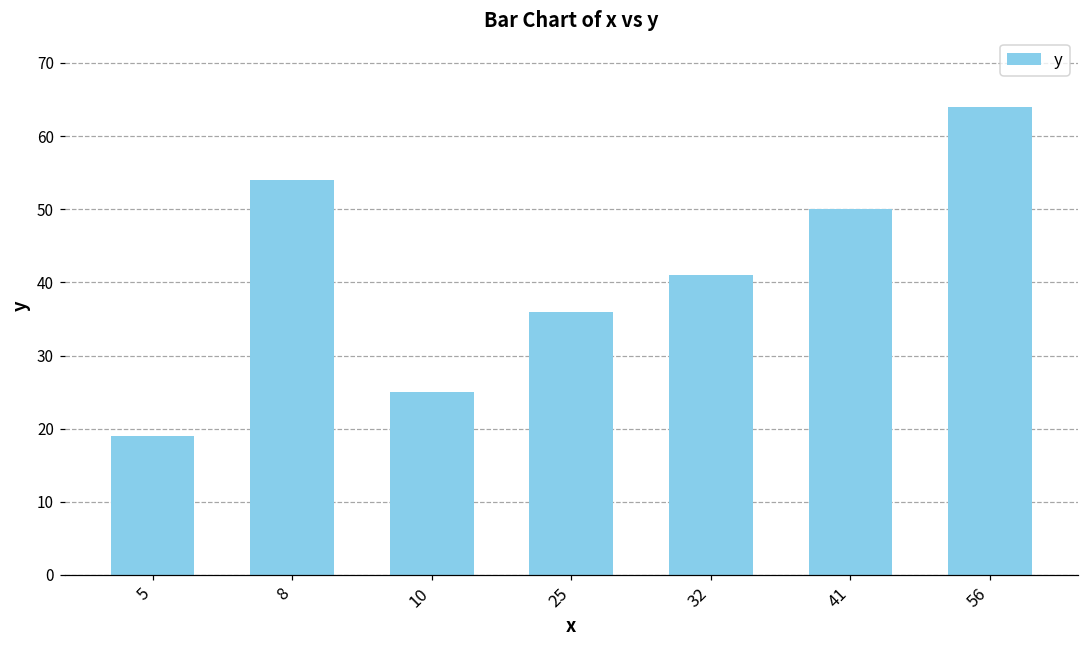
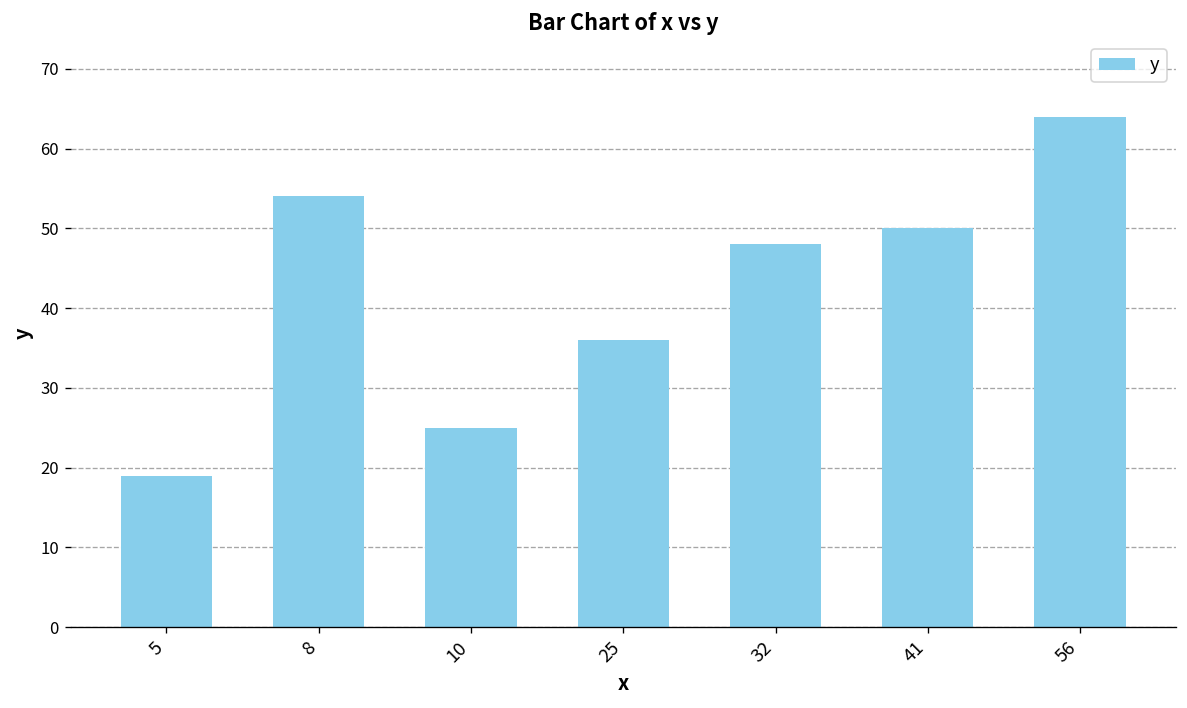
  {
    "5": 19,
    "8": 54,
    "10": 25,
    "25": 36,
-   "32": 41,
+   "32": 48,
    "41": 50,
    "56": 64
  }
